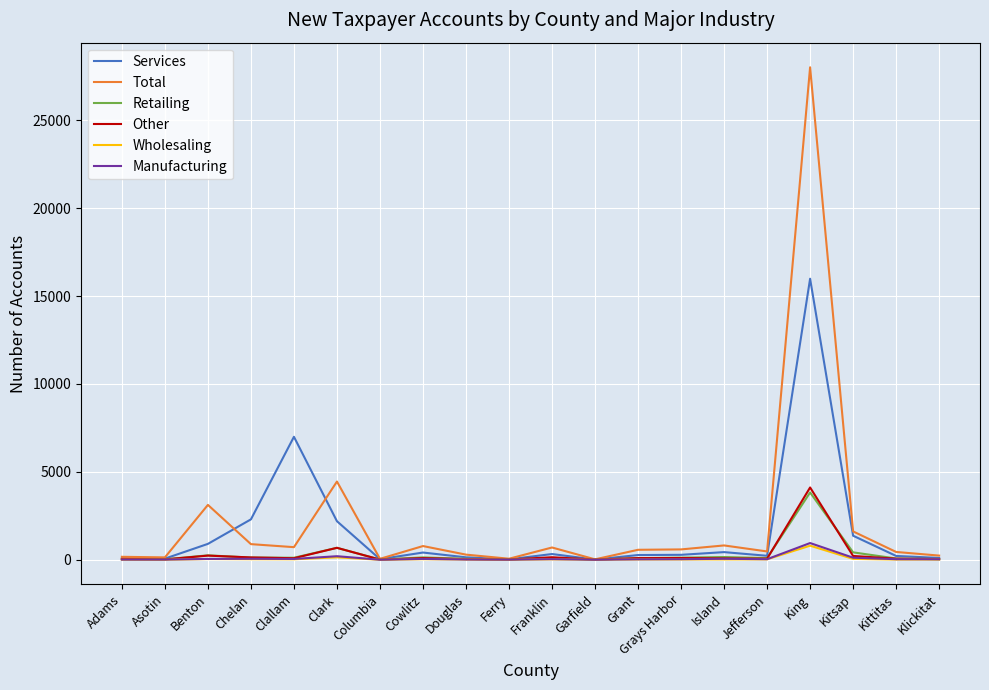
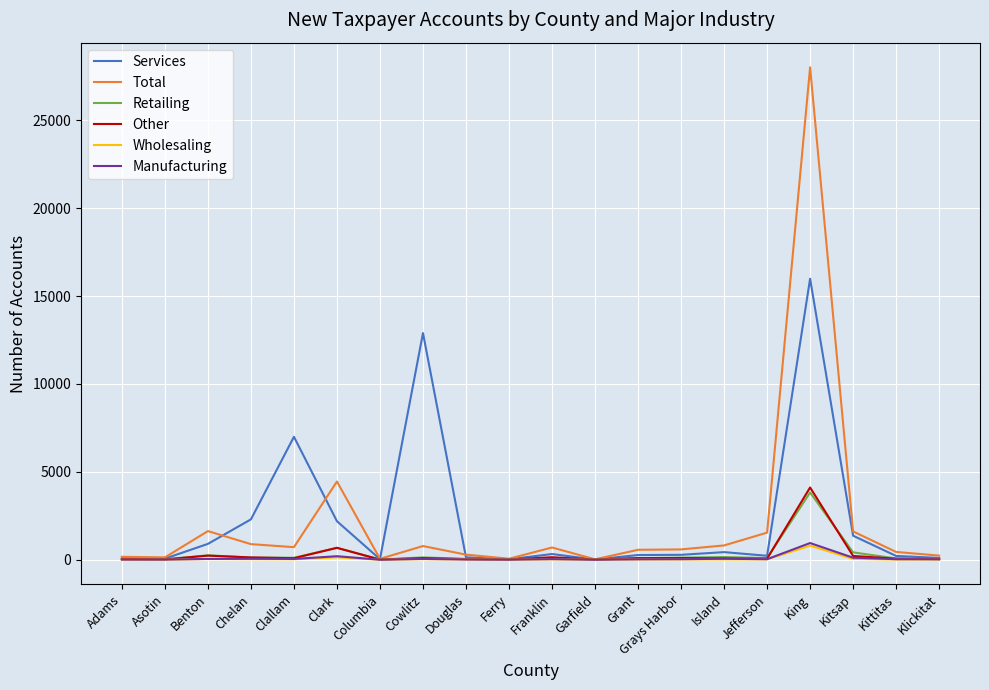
  {
    "Services": {
      "Benton": 900,
      "Chelan": 2300,
      "Clallam": 7000,
      "Clark": 2200,
-     "Cowlitz": 400,
+     "Cowlitz": 12900,
      "Franklin": 300,
      "Grant": 300,
      "Grays Harbor": 300,
      "Island": 400,
      "King": 16000,
      "Kitsap": 1400,
      "Kittitas": 200
    },
    "Total": {
-     "Benton": 3100,
+     "Benton": 1600,
      "Chelan": 900,
      "Clallam": 700,
      "Clark": 4400,
      "Cowlitz": 800,
      "Douglas": 300,
      "Franklin": 700,
      "Grant": 600,
      "Grays Harbor": 600,
      "Island": 800,
-     "Jefferson": 500,
+     "Jefferson": 1500,
      "King": 28000,
      "Kitsap": 1600,
      "Kittitas": 400
    },
    "Retailing": {
      "King": 3800,
      "Kitsap": 400
    },
    "Other": {
      "King": 4100
    },
    "Wholesaling": {
      "King": 800
    },
    "Manufacturing": {
      "King": 900
    }
  }
